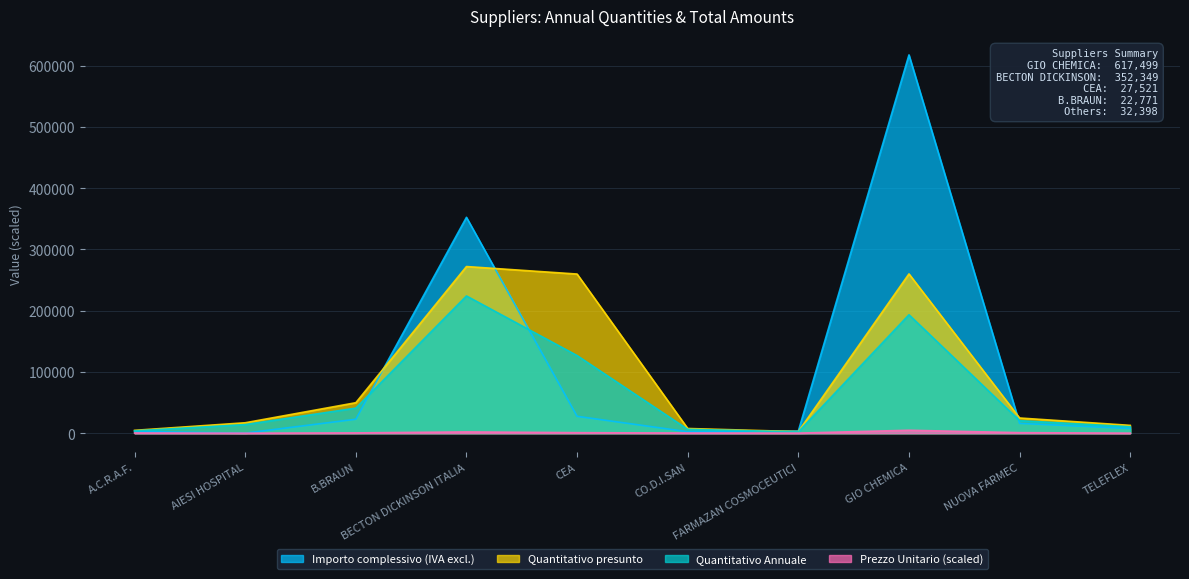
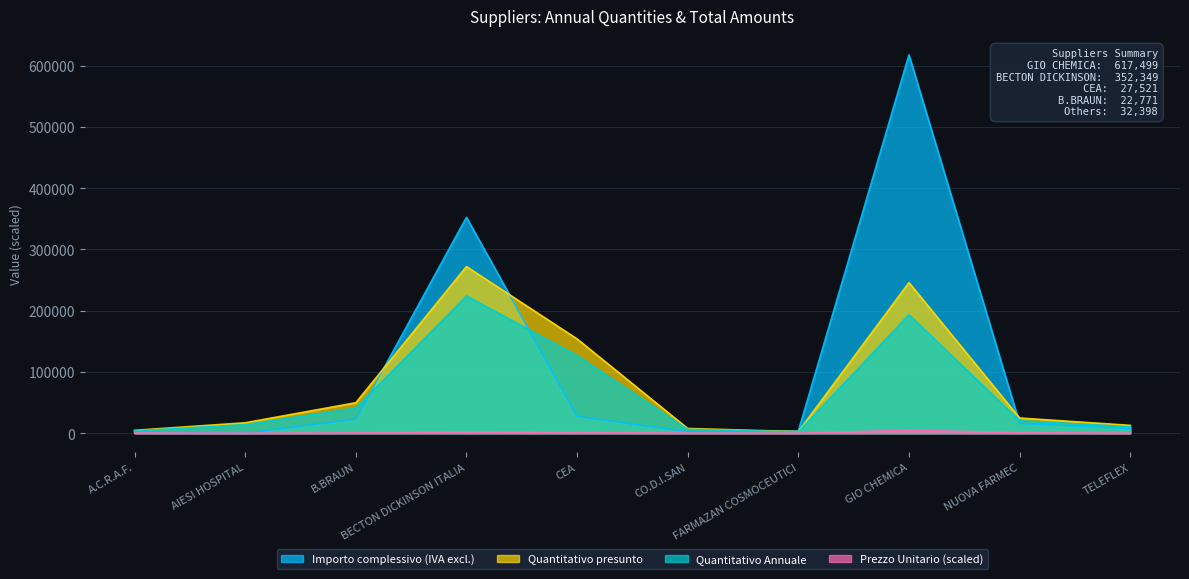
  {
    "Quantitativo presunto": {
      "B.BRAUN": 50000,
      "BECTON DICKINSON ITALIA": 270000,
-     "CEA": 260000,
-     "GIO CHEMICA": 260000,
+     "CEA": 150000,
+     "GIO CHEMICA": 250000,
      "NUOVA FARMEC": 20000
    },
    "Prezzo Unitario (scaled)": {
      "B.BRAUN": 0,
      "BECTON DICKINSON ITALIA": 0,
      "CEA": 0,
      "GIO CHEMICA": 0,
      "NUOVA FARMEC": 0,
      "TELEFLEX": 0
    }
  }
